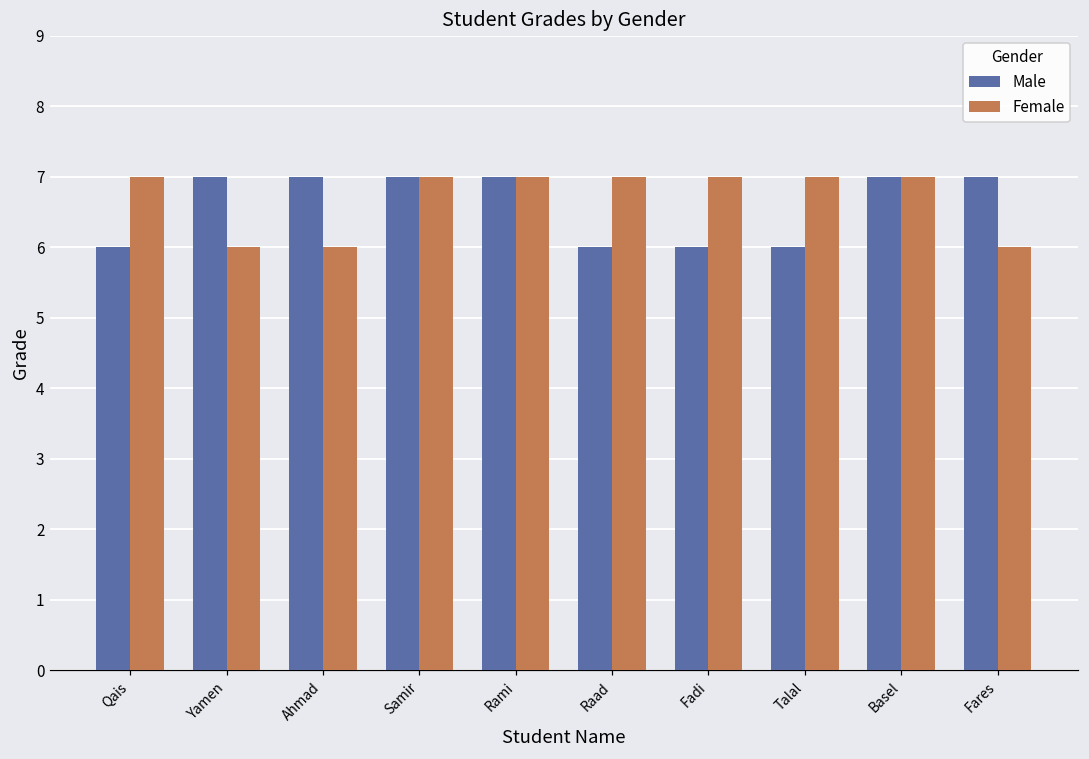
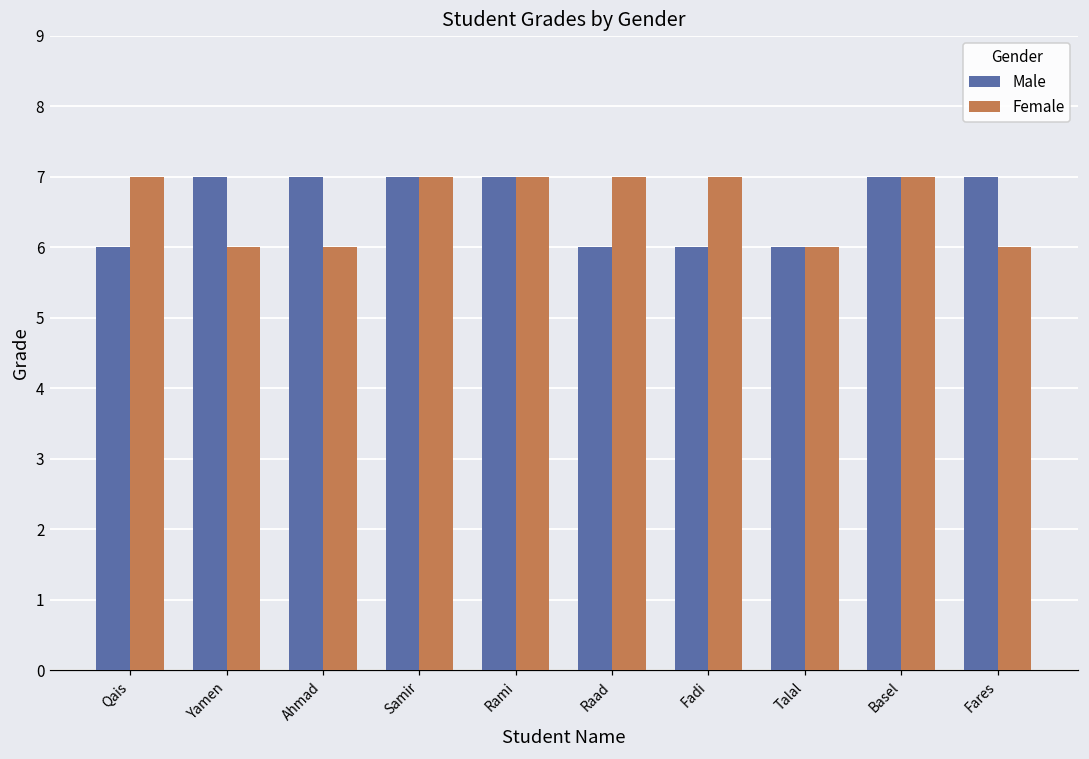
  {
    "Male": {
      "Qais": 6,
      "Yamen": 7,
      "Ahmad": 7,
      "Samir": 7,
      "Rami": 7,
      "Raad": 6,
      "Fadi": 6,
      "Talal": 6,
      "Basel": 7,
      "Fares": 7
    },
    "Female": {
      "Qais": 7,
      "Yamen": 6,
      "Ahmad": 6,
      "Samir": 7,
      "Rami": 7,
      "Raad": 7,
      "Fadi": 7,
-     "Talal": 7,
+     "Talal": 6,
      "Basel": 7,
      "Fares": 6
    }
  }
